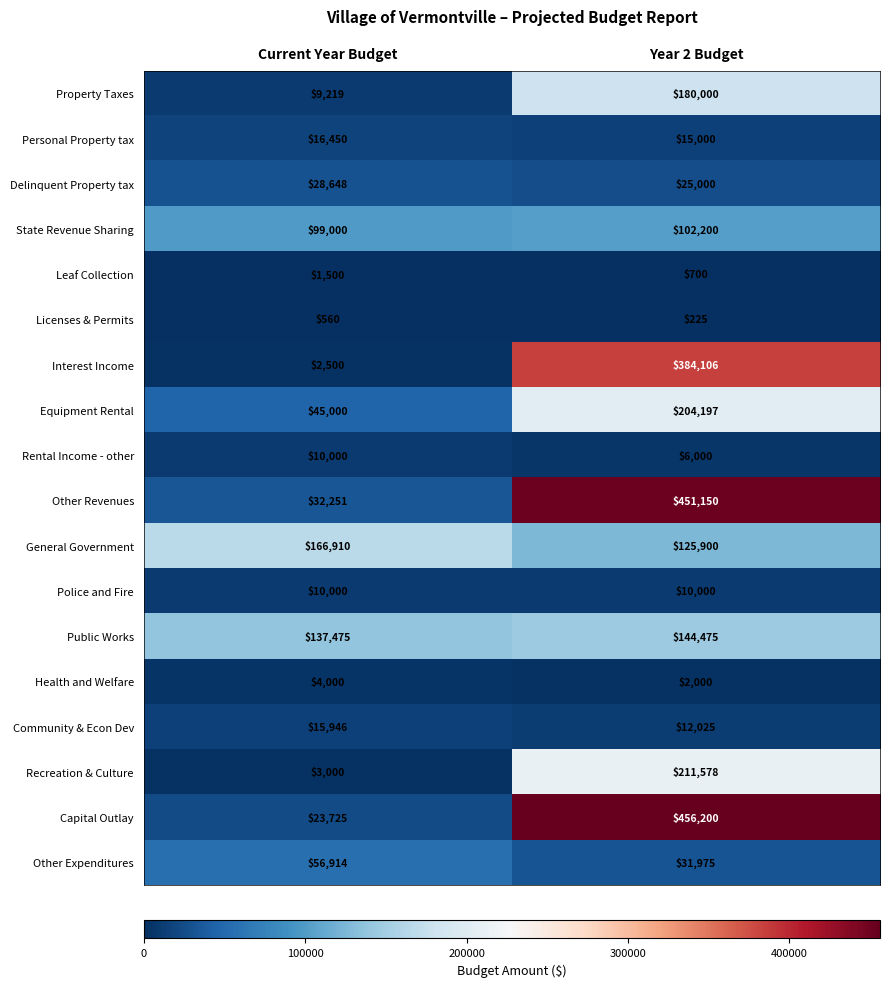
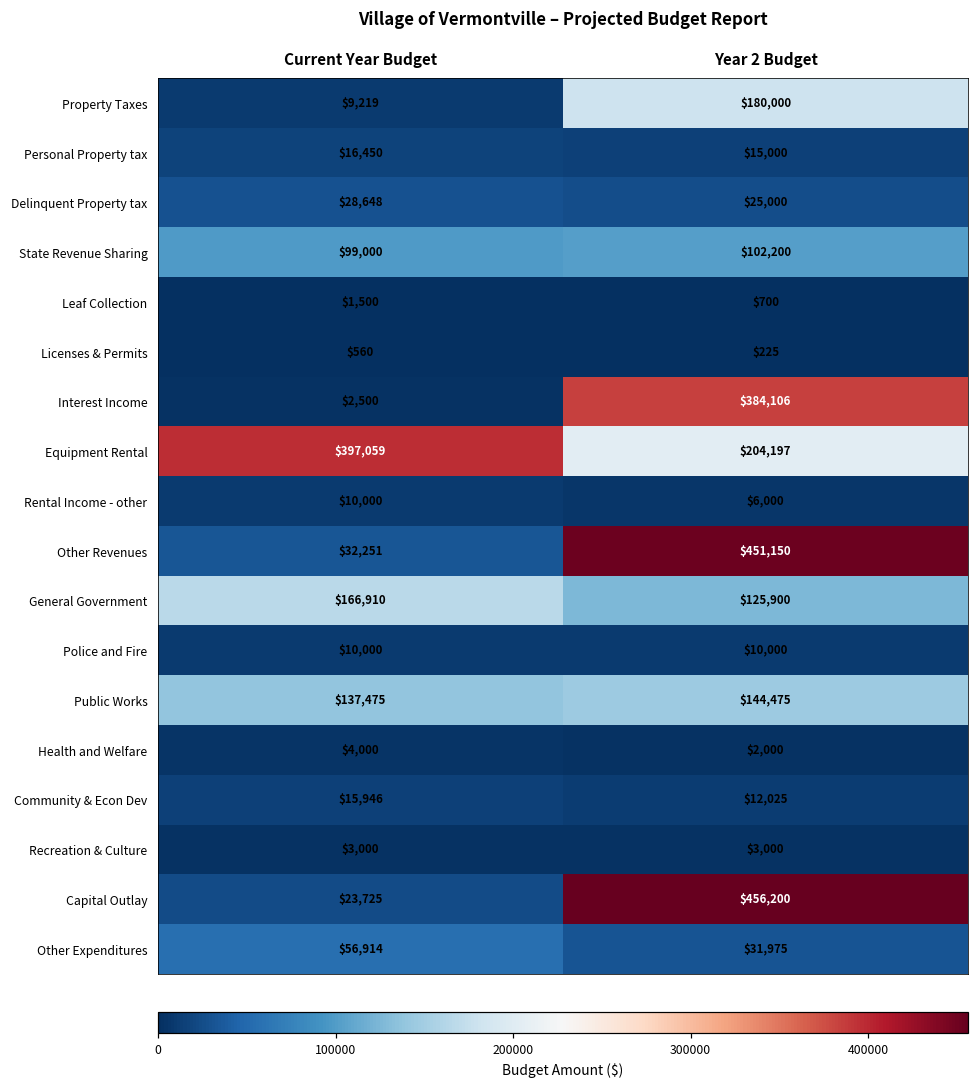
  {
    "Property Taxes": {
      "Current Year Budget": "$9,219",
      "Year 2 Budget": "$180,000"
    },
    "Personal Property tax": {
      "Current Year Budget": "$16,450",
      "Year 2 Budget": "$15,000"
    },
    "Delinquent Property tax": {
      "Current Year Budget": "$28,648",
      "Year 2 Budget": "$25,000"
    },
    "State Revenue Sharing": {
      "Current Year Budget": "$99,000",
      "Year 2 Budget": "$102,200"
    },
    "Leaf Collection": {
      "Current Year Budget": "$1,500",
      "Year 2 Budget": "$700"
    },
    "Licenses & Permits": {
      "Current Year Budget": "$560",
      "Year 2 Budget": "$225"
    },
    "Interest Income": {
      "Current Year Budget": "$2,500",
      "Year 2 Budget": "$384,106"
    },
    "Equipment Rental": {
-     "Current Year Budget": "$45,000",
+     "Current Year Budget": "$397,059",
      "Year 2 Budget": "$204,197"
    },
    "Rental Income - other": {
      "Current Year Budget": "$10,000",
      "Year 2 Budget": "$6,000"
    },
    "Other Revenues": {
      "Current Year Budget": "$32,251",
      "Year 2 Budget": "$451,150"
    },
    "General Government": {
      "Current Year Budget": "$166,910",
      "Year 2 Budget": "$125,900"
    },
    "Police and Fire": {
      "Current Year Budget": "$10,000",
      "Year 2 Budget": "$10,000"
    },
    "Public Works": {
      "Current Year Budget": "$137,475",
      "Year 2 Budget": "$144,475"
    },
    "Health and Welfare": {
      "Current Year Budget": "$4,000",
      "Year 2 Budget": "$2,000"
    },
    "Community & Econ Dev": {
      "Current Year Budget": "$15,946",
      "Year 2 Budget": "$12,025"
    },
    "Recreation & Culture": {
      "Current Year Budget": "$3,000",
-     "Year 2 Budget": "$211,578"
+     "Year 2 Budget": "$3,000"
    },
    "Capital Outlay": {
      "Current Year Budget": "$23,725",
      "Year 2 Budget": "$456,200"
    },
    "Other Expenditures": {
      "Current Year Budget": "$56,914",
      "Year 2 Budget": "$31,975"
    }
  }
